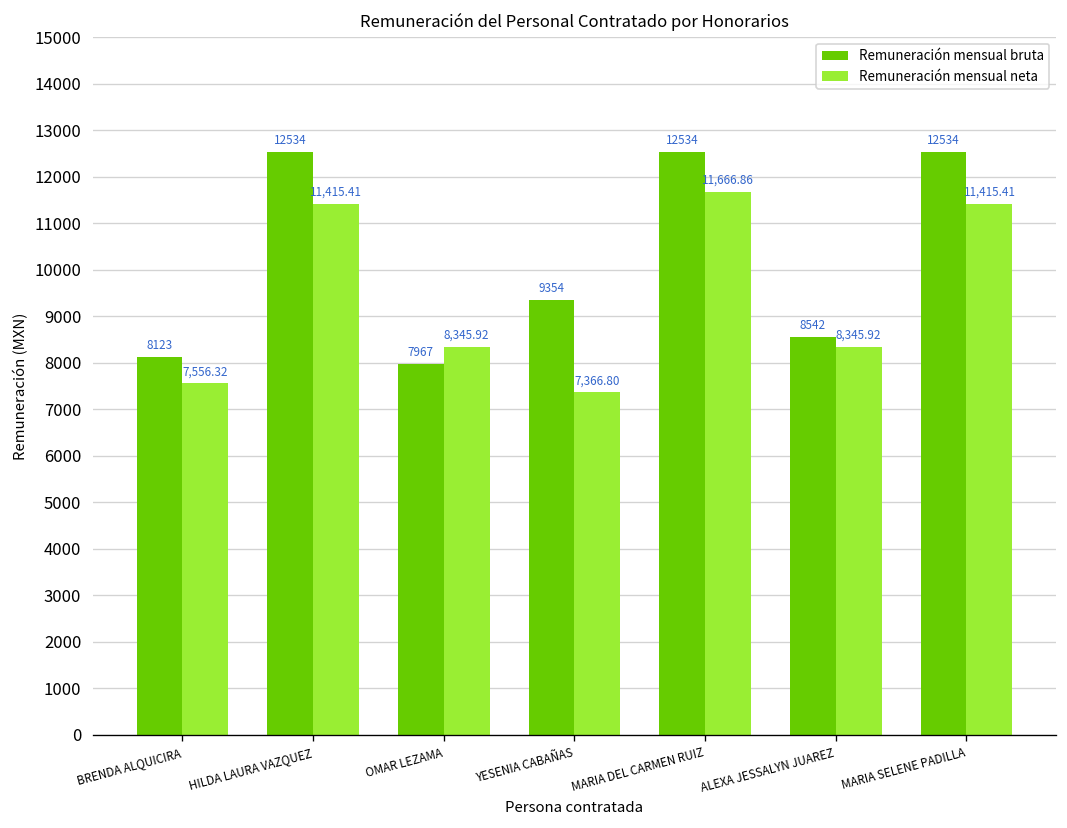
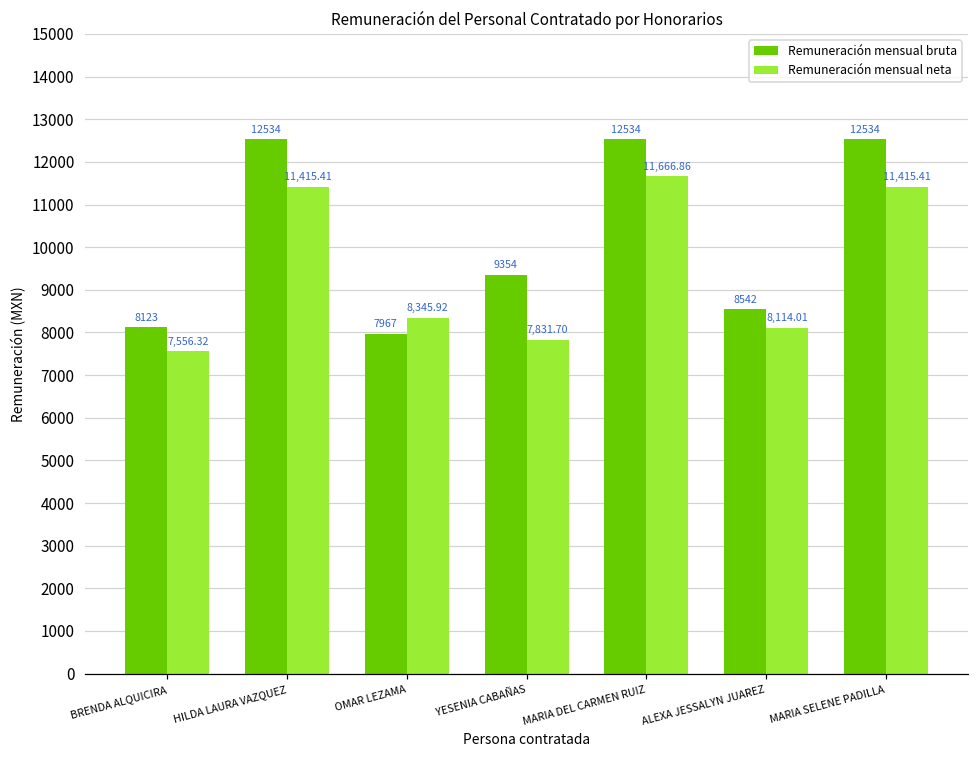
  {
    "Remuneración mensual bruta": {
      "BRENDA ALQUICIRA": "8123",
      "HILDA LAURA VAZQUEZ": "12534",
      "OMAR LEZAMA": "7967",
      "YESENIA CABAÑAS": "9354",
      "MARIA DEL CARMEN RUIZ": "12534",
      "ALEXA JESSALYN JUAREZ": "8542",
      "MARIA SELENE PADILLA": "12534"
    },
    "Remuneración mensual neta": {
      "BRENDA ALQUICIRA": "7,556.32",
      "HILDA LAURA VAZQUEZ": "11,415.41",
      "OMAR LEZAMA": "8,345.92",
-     "YESENIA CABAÑAS": "7,366.80",
+     "YESENIA CABAÑAS": "7,831.70",
      "MARIA DEL CARMEN RUIZ": "11,666.86",
-     "ALEXA JESSALYN JUAREZ": "8,345.92",
+     "ALEXA JESSALYN JUAREZ": "8,114.01",
      "MARIA SELENE PADILLA": "11,415.41"
    }
  }
